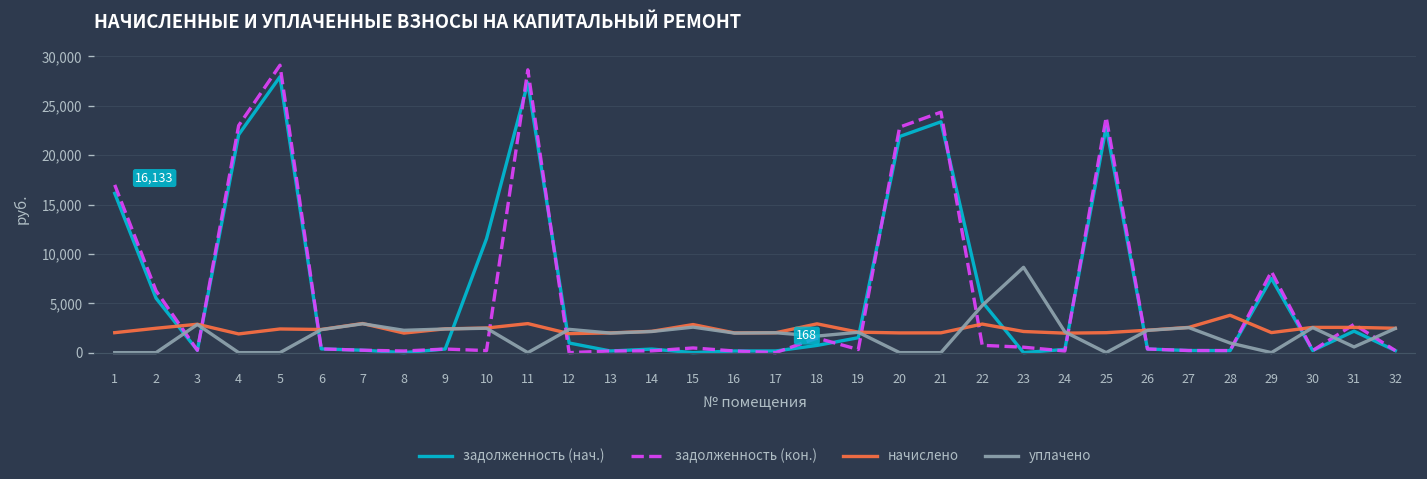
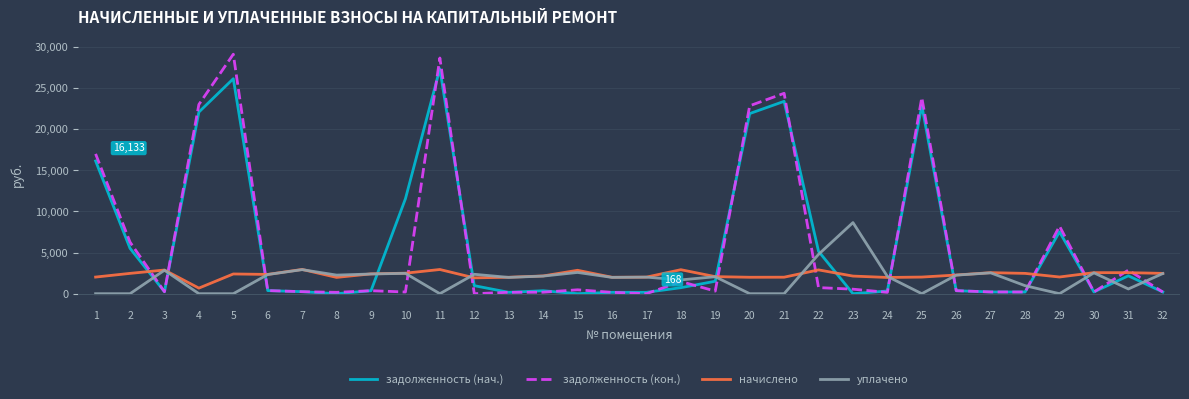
  {
    "задолженность (нач.)": {
      "2": "6,000",
      "4": "22,000",
-     "5": "28,000",
+     "5": "26,000",
      "10": "12,000",
      "11": "27,000",
      "12": "1,000",
      "15": "0",
      "18": "1,000",
      "19": "2,000",
      "20": "22,000",
      "21": "23,000",
      "22": "5,000",
      "23": "0",
      "25": "23,000",
      "29": "8,000",
      "31": "2,000"
    },
    "задолженность (кон.)": {
      "2": "6,000",
      "4": "23,000",
      "5": "29,000",
      "10": "0",
      "11": "29,000",
      "12": "0",
      "15": "0",
      "19": "0",
      "20": "23,000",
      "21": "24,000",
      "22": "1,000",
      "23": "1,000",
      "25": "24,000",
      "29": "8,000",
      "31": "3,000"
    },
    "начислено": {
      "1": "2,000",
      "2": "2,000",
-     "4": "2,000",
+     "4": "1,000",
      "5": "2,000",
      "11": "3,000",
      "12": "2,000",
      "18": "3,000",
      "20": "2,000",
      "21": "2,000",
      "22": "3,000",
      "23": "2,000",
      "25": "2,000",
-     "28": "4,000",
+     "28": "2,000",
      "29": "2,000",
      "31": "3,000"
    },
    "уплачено": {
      "1": "0",
      "2": "0",
      "4": "0",
      "5": "0",
      "11": "0",
      "12": "2,000",
      "20": "0",
      "21": "0",
      "22": "5,000",
      "23": "9,000",
      "25": "0",
      "28": "1,000",
      "29": "0",
      "31": "1,000"
    }
  }
